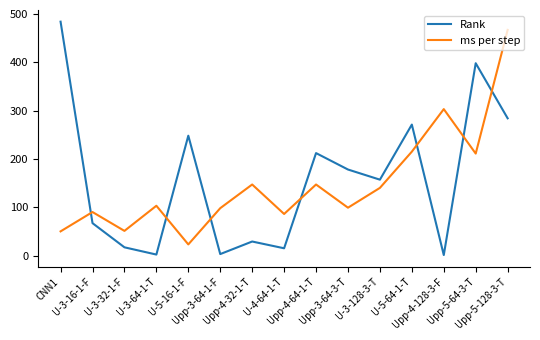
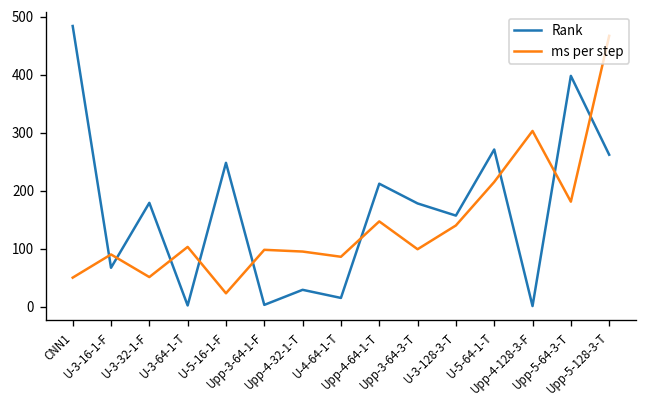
  {
    "Rank": {
      "CNN1": 480,
      "U-3-16-1-F": 70,
-     "U-3-32-1-F": 20,
+     "U-3-32-1-F": 180,
      "U-3-64-1-T": 0,
      "U-5-16-1-F": 250,
      "Upp-3-64-1-F": 0,
      "Upp-4-32-1-T": 30,
      "U-4-64-1-T": 20,
      "Upp-4-64-1-T": 210,
      "Upp-3-64-3-T": 180,
      "U-3-128-3-T": 160,
      "U-5-64-1-T": 270,
      "Upp-4-128-3-F": 0,
      "Upp-5-64-3-T": 400,
-     "Upp-5-128-3-T": 280
+     "Upp-5-128-3-T": 260
    },
    "ms per step": {
      "CNN1": 50,
      "U-3-16-1-F": 90,
      "U-3-32-1-F": 50,
      "U-3-64-1-T": 100,
      "U-5-16-1-F": 20,
      "Upp-3-64-1-F": 100,
-     "Upp-4-32-1-T": 150,
+     "Upp-4-32-1-T": 100,
      "U-4-64-1-T": 90,
      "Upp-4-64-1-T": 150,
      "Upp-3-64-3-T": 100,
      "U-3-128-3-T": 140,
      "U-5-64-1-T": 220,
      "Upp-4-128-3-F": 300,
-     "Upp-5-64-3-T": 210
+     "Upp-5-64-3-T": 180
    }
  }
